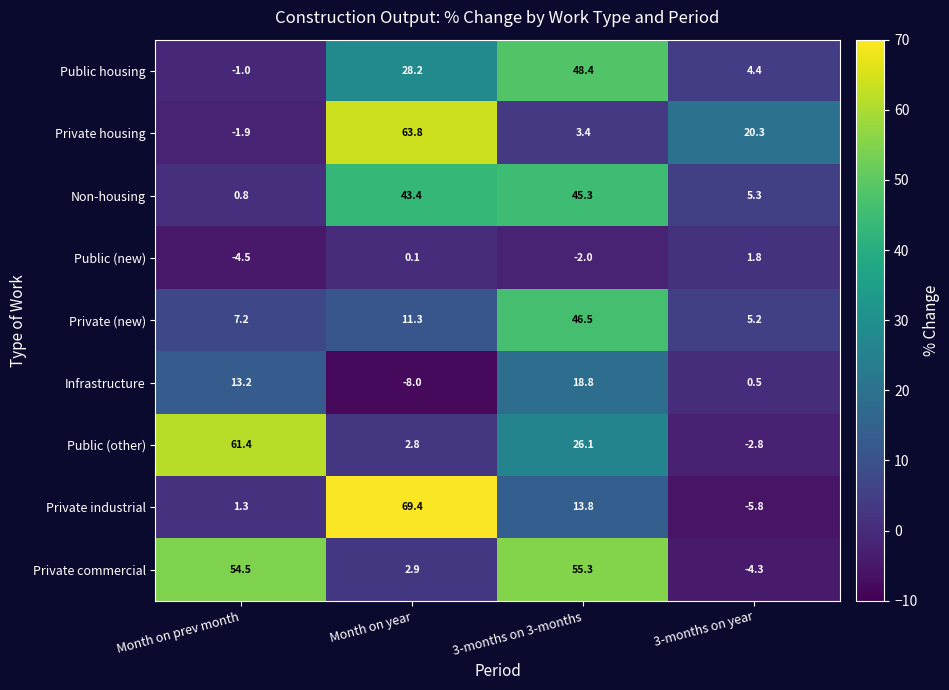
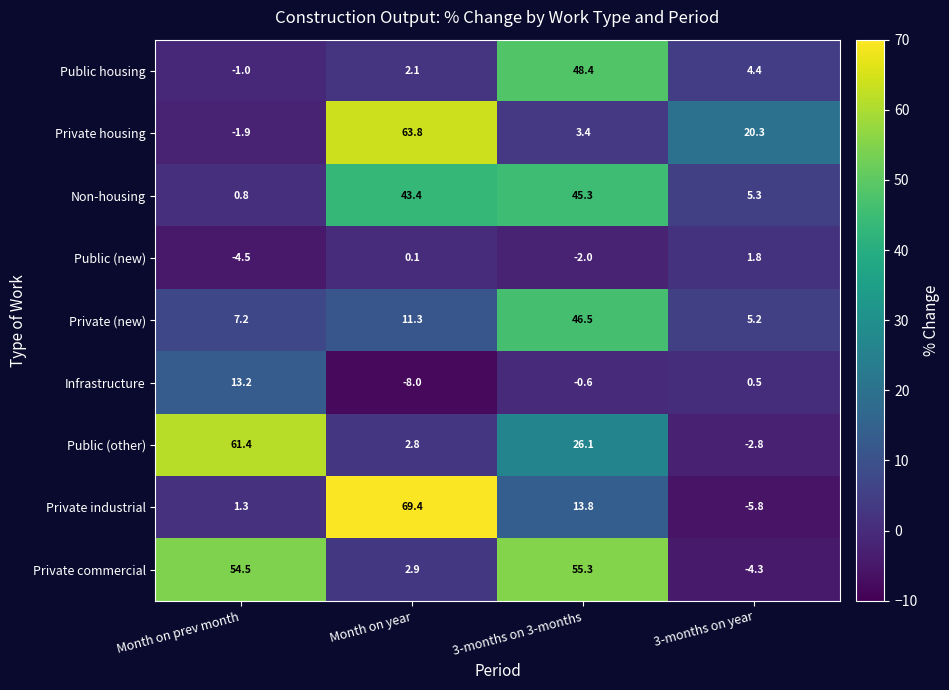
  {
    "Public housing": {
      "Month on prev month": -1.0,
-     "Month on year": 28.2,
+     "Month on year": 2.1,
      "3-months on 3-months": 48.4,
      "3-months on year": 4.4
    },
    "Private housing": {
      "Month on prev month": -1.9,
      "Month on year": 63.8,
      "3-months on 3-months": 3.4,
      "3-months on year": 20.3
    },
    "Non-housing": {
      "Month on prev month": 0.8,
      "Month on year": 43.4,
      "3-months on 3-months": 45.3,
      "3-months on year": 5.3
    },
    "Public (new)": {
      "Month on prev month": -4.5,
      "Month on year": 0.1,
      "3-months on 3-months": -2.0,
      "3-months on year": 1.8
    },
    "Private (new)": {
      "Month on prev month": 7.2,
      "Month on year": 11.3,
      "3-months on 3-months": 46.5,
      "3-months on year": 5.2
    },
    "Infrastructure": {
      "Month on prev month": 13.2,
      "Month on year": -8.0,
-     "3-months on 3-months": 18.8,
+     "3-months on 3-months": -0.6,
      "3-months on year": 0.5
    },
    "Public (other)": {
      "Month on prev month": 61.4,
      "Month on year": 2.8,
      "3-months on 3-months": 26.1,
      "3-months on year": -2.8
    },
    "Private industrial": {
      "Month on prev month": 1.3,
      "Month on year": 69.4,
      "3-months on 3-months": 13.8,
      "3-months on year": -5.8
    },
    "Private commercial": {
      "Month on prev month": 54.5,
      "Month on year": 2.9,
      "3-months on 3-months": 55.3,
      "3-months on year": -4.3
    }
  }
